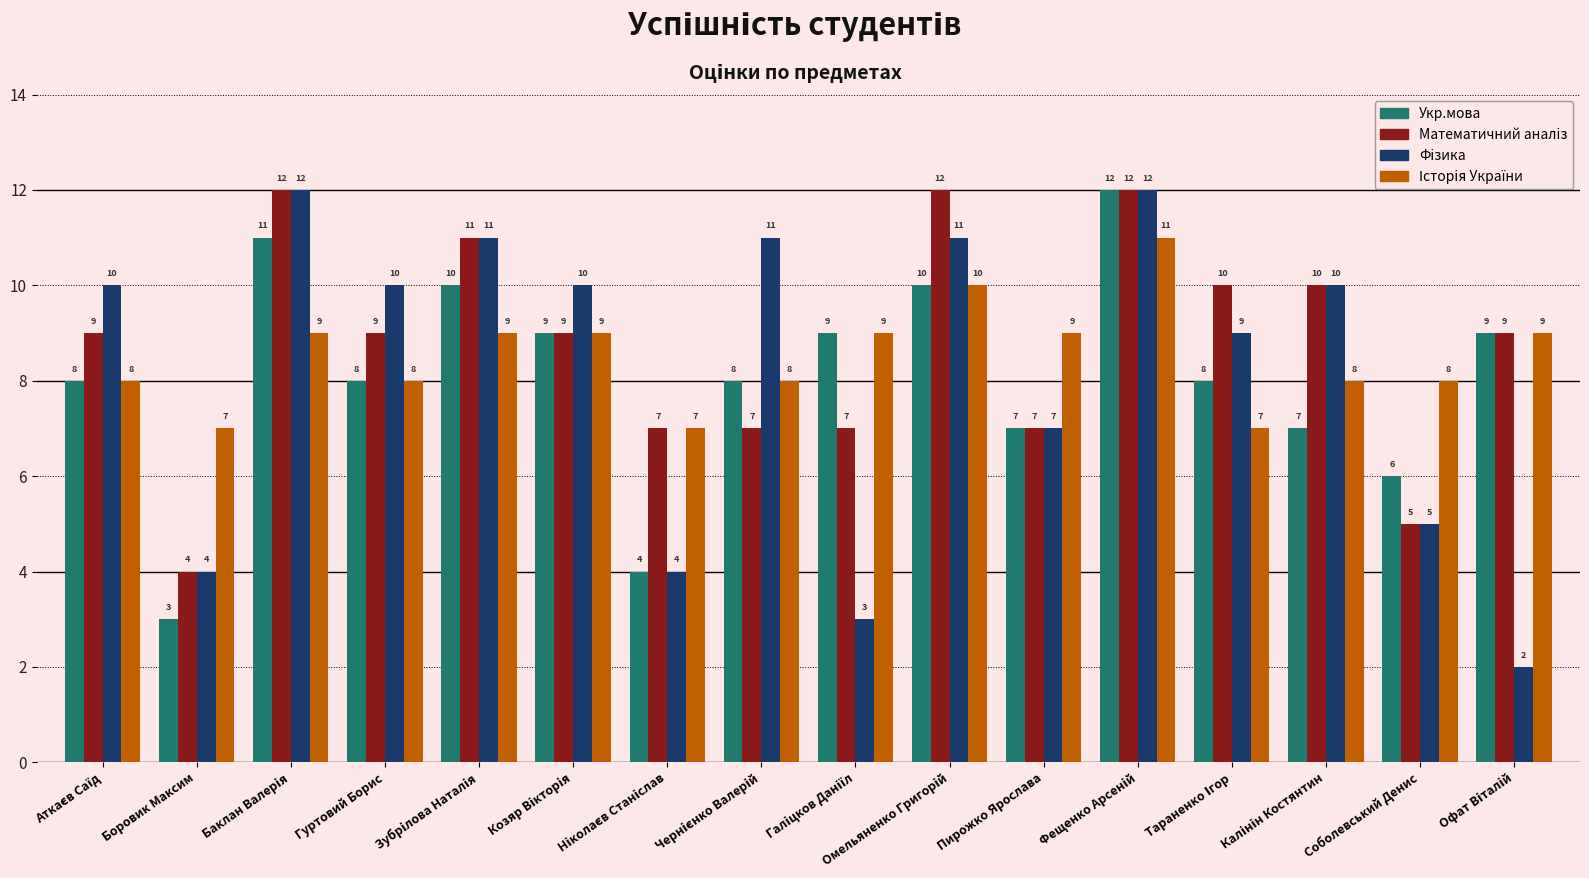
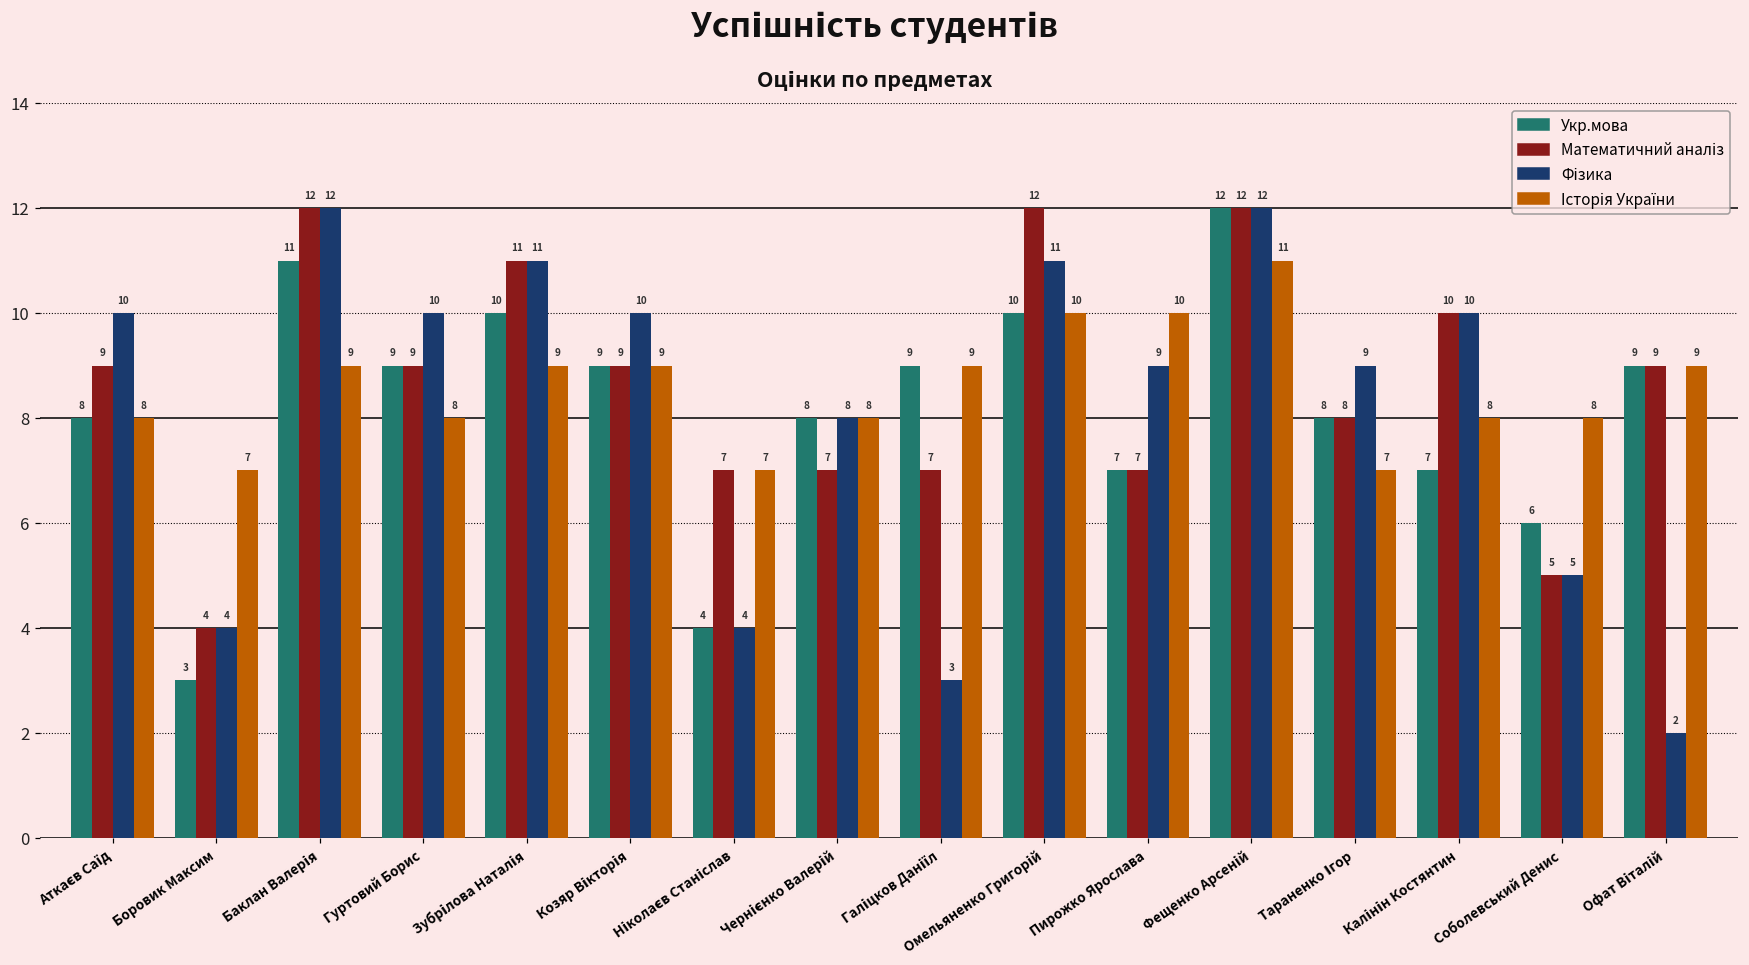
  {
    "Укр.мова": {
      "Аткаєв Саїд": 8,
      "Боровик Максим": 3,
      "Баклан Валерія": 11,
-     "Гуртовий Борис": 8,
+     "Гуртовий Борис": 9,
      "Зубрілова Наталія": 10,
      "Козяр Вікторія": 9,
      "Ніколаєв Станіслав": 4,
      "Чернієнко Валерій": 8,
      "Галіцков Даніїл": 9,
      "Омельяненко Григорій": 10,
      "Пирожко Ярослава": 7,
      "Фещенко Арсеній": 12,
      "Тараненко Ігор": 8,
      "Калінін Костянтин": 7,
      "Соболевський Денис": 6,
      "Офат Віталій": 9
    },
    "Математичний аналіз": {
      "Аткаєв Саїд": 9,
      "Боровик Максим": 4,
      "Баклан Валерія": 12,
      "Гуртовий Борис": 9,
      "Зубрілова Наталія": 11,
      "Козяр Вікторія": 9,
      "Ніколаєв Станіслав": 7,
      "Чернієнко Валерій": 7,
      "Галіцков Даніїл": 7,
      "Омельяненко Григорій": 12,
      "Пирожко Ярослава": 7,
      "Фещенко Арсеній": 12,
-     "Тараненко Ігор": 10,
+     "Тараненко Ігор": 8,
      "Калінін Костянтин": 10,
      "Соболевський Денис": 5,
      "Офат Віталій": 9
    },
    "Фізика": {
      "Аткаєв Саїд": 10,
      "Боровик Максим": 4,
      "Баклан Валерія": 12,
      "Гуртовий Борис": 10,
      "Зубрілова Наталія": 11,
      "Козяр Вікторія": 10,
      "Ніколаєв Станіслав": 4,
-     "Чернієнко Валерій": 11,
+     "Чернієнко Валерій": 8,
      "Галіцков Даніїл": 3,
      "Омельяненко Григорій": 11,
-     "Пирожко Ярослава": 7,
+     "Пирожко Ярослава": 9,
      "Фещенко Арсеній": 12,
      "Тараненко Ігор": 9,
      "Калінін Костянтин": 10,
      "Соболевський Денис": 5,
      "Офат Віталій": 2
    },
    "Історія України": {
      "Аткаєв Саїд": 8,
      "Боровик Максим": 7,
      "Баклан Валерія": 9,
      "Гуртовий Борис": 8,
      "Зубрілова Наталія": 9,
      "Козяр Вікторія": 9,
      "Ніколаєв Станіслав": 7,
      "Чернієнко Валерій": 8,
      "Галіцков Даніїл": 9,
      "Омельяненко Григорій": 10,
-     "Пирожко Ярослава": 9,
+     "Пирожко Ярослава": 10,
      "Фещенко Арсеній": 11,
      "Тараненко Ігор": 7,
      "Калінін Костянтин": 8,
      "Соболевський Денис": 8,
      "Офат Віталій": 9
    }
  }
